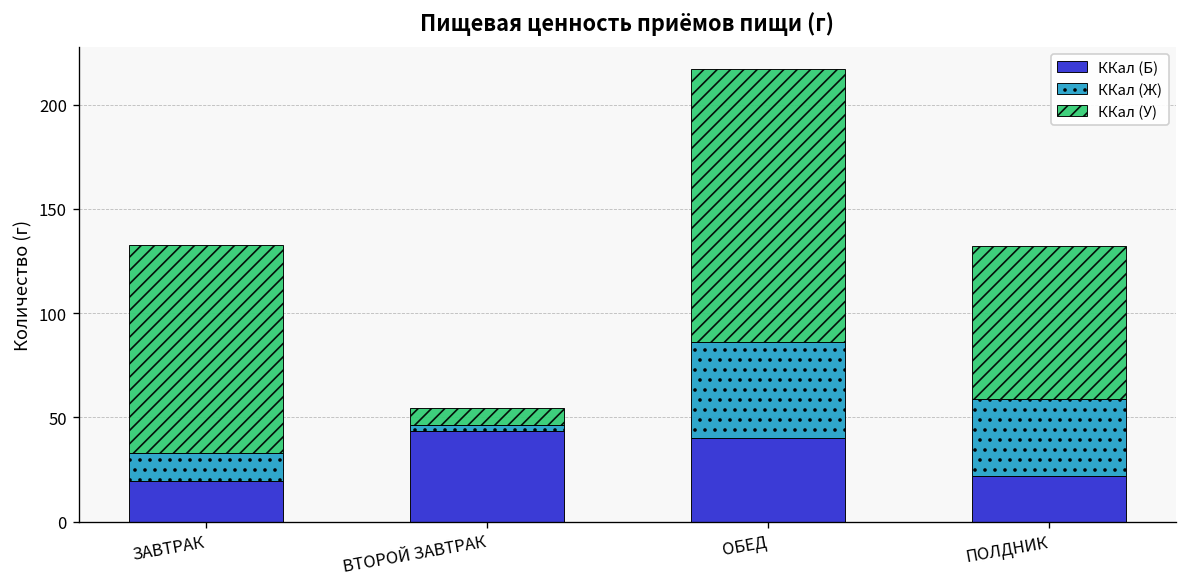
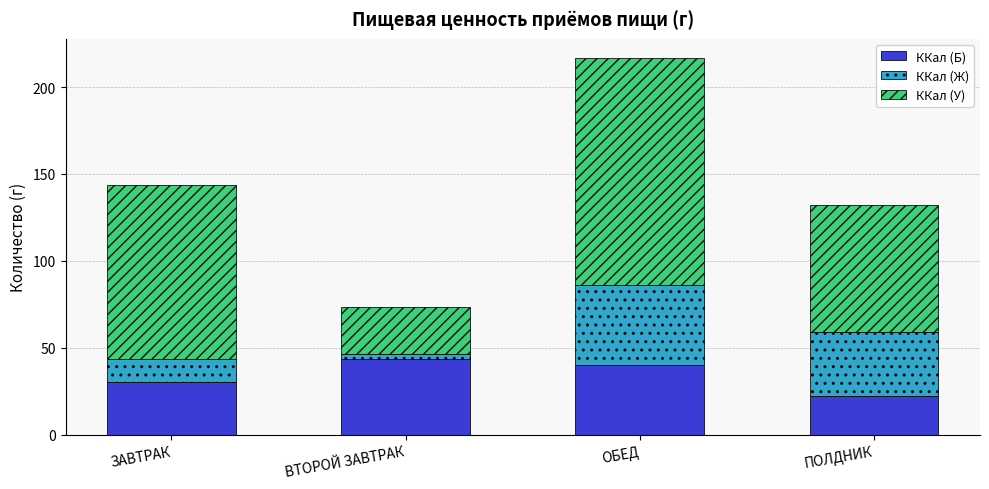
  {
    "ККал (Б)": {
-     "ЗАВТРАК": 19,
+     "ЗАВТРАК": 30,
      "ВТОРОЙ ЗАВТРАК": 43,
      "ОБЕД": 40,
      "ПОЛДНИК": 22
    },
    "ККал (Ж)": {
      "ЗАВТРАК": 13,
      "ВТОРОЙ ЗАВТРАК": 3,
      "ОБЕД": 46,
      "ПОЛДНИК": 37
    },
    "ККал (У)": {
      "ЗАВТРАК": 100,
-     "ВТОРОЙ ЗАВТРАК": 8,
+     "ВТОРОЙ ЗАВТРАК": 27,
      "ОБЕД": 131,
      "ПОЛДНИК": 73
    }
  }
